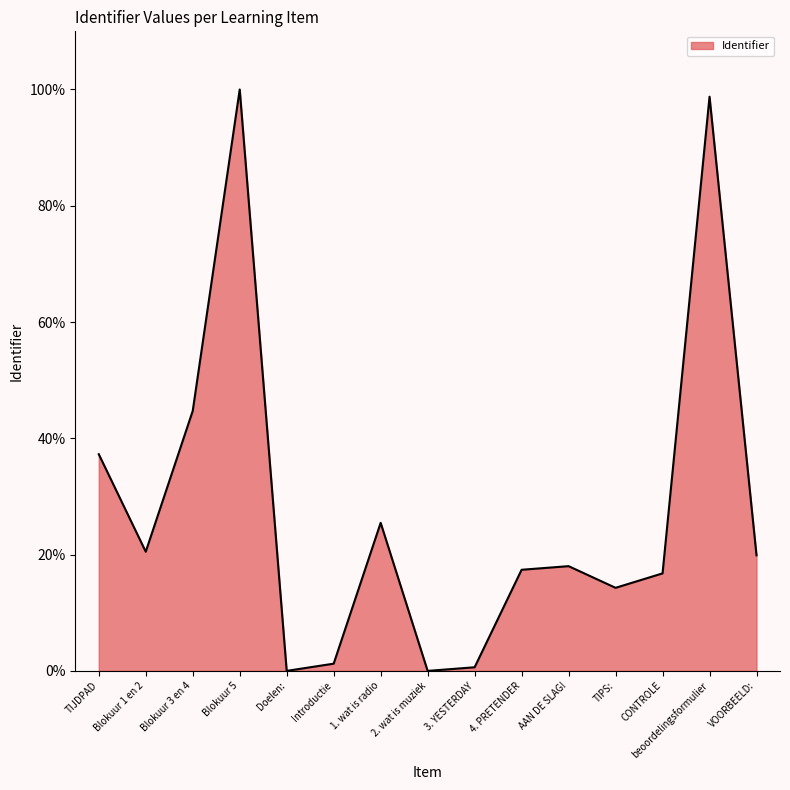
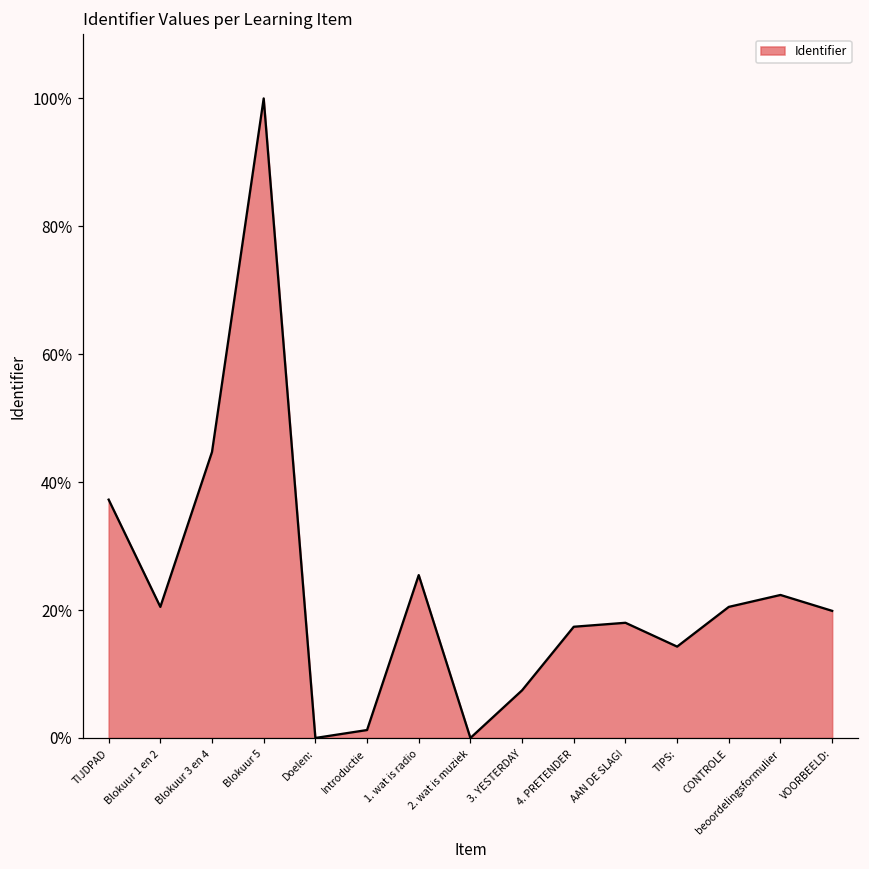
  {
    "TIJDPAD": "37%",
    "Blokuur 1 en 2": "20%",
    "Blokuur 3 en 4": "45%",
    "Blokuur 5": "100%",
    "Doelen:": "0%",
    "Introductie": "1%",
    "1. wat is radio": "25%",
    "2. wat is muziek": "0%",
-   "3. YESTERDAY": "1%",
+   "3. YESTERDAY": "7%",
    "4. PRETENDER": "17%",
    "AAN DE SLAG!": "18%",
    "TIPS:": "14%",
-   "CONTROLE": "17%",
-   "beoordelingsformulier": "99%",
+   "CONTROLE": "20%",
+   "beoordelingsformulier": "22%",
    "VOORBEELD:": "20%"
  }
